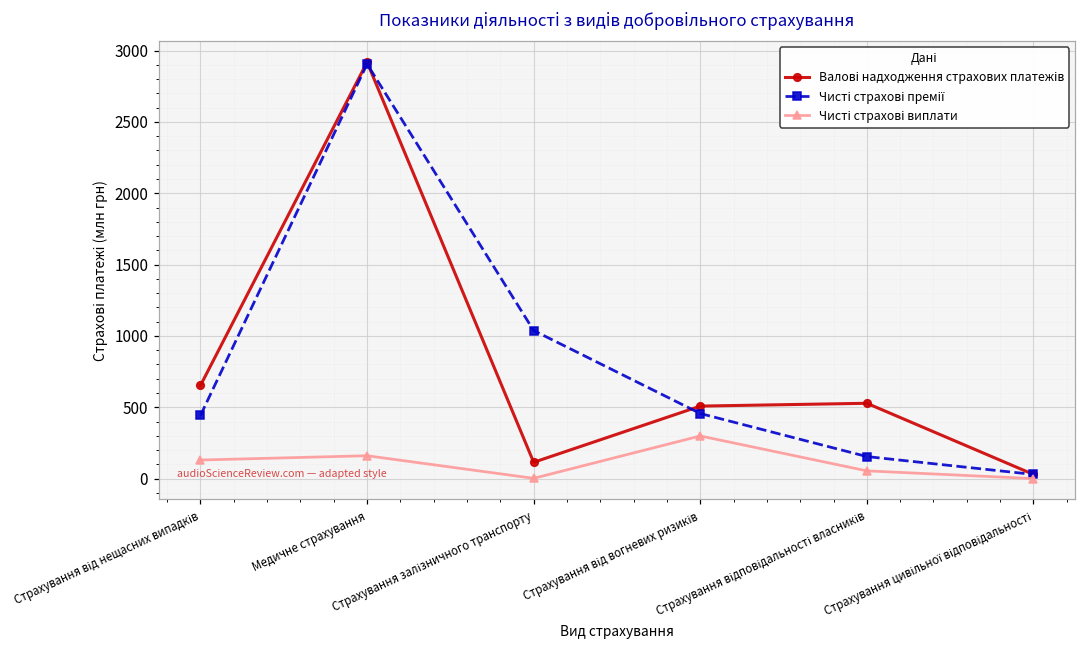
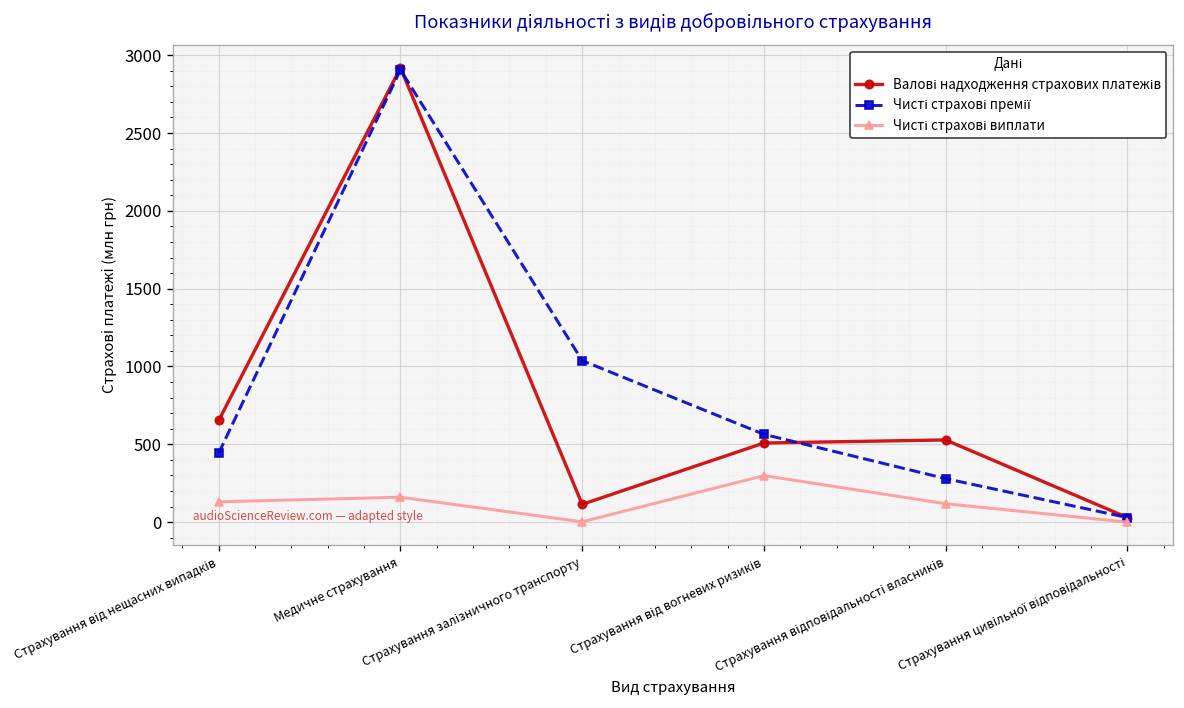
  {
    "Валові надходження страхових платежів": {
      "Страхування від нещасних випадків": 650,
      "Страхування залізничного транспорту": 110,
      "Страхування від вогневих ризиків": 510,
      "Страхування відповідальності власників": 530
    },
    "Чисті страхові премії": {
      "Страхування від нещасних випадків": 440,
      "Страхування залізничного транспорту": 1040,
-     "Страхування від вогневих ризиків": 460,
-     "Страхування відповідальності власників": 150
+     "Страхування від вогневих ризиків": 560,
+     "Страхування відповідальності власників": 280
    },
    "Чисті страхові виплати": {
      "Страхування від нещасних випадків": 130,
      "Медичне страхування": 160,
      "Страхування залізничного транспорту": 0,
      "Страхування від вогневих ризиків": 300,
-     "Страхування відповідальності власників": 50,
+     "Страхування відповідальності власників": 120,
      "Страхування цивільної відповідальності": 0
    }
  }
